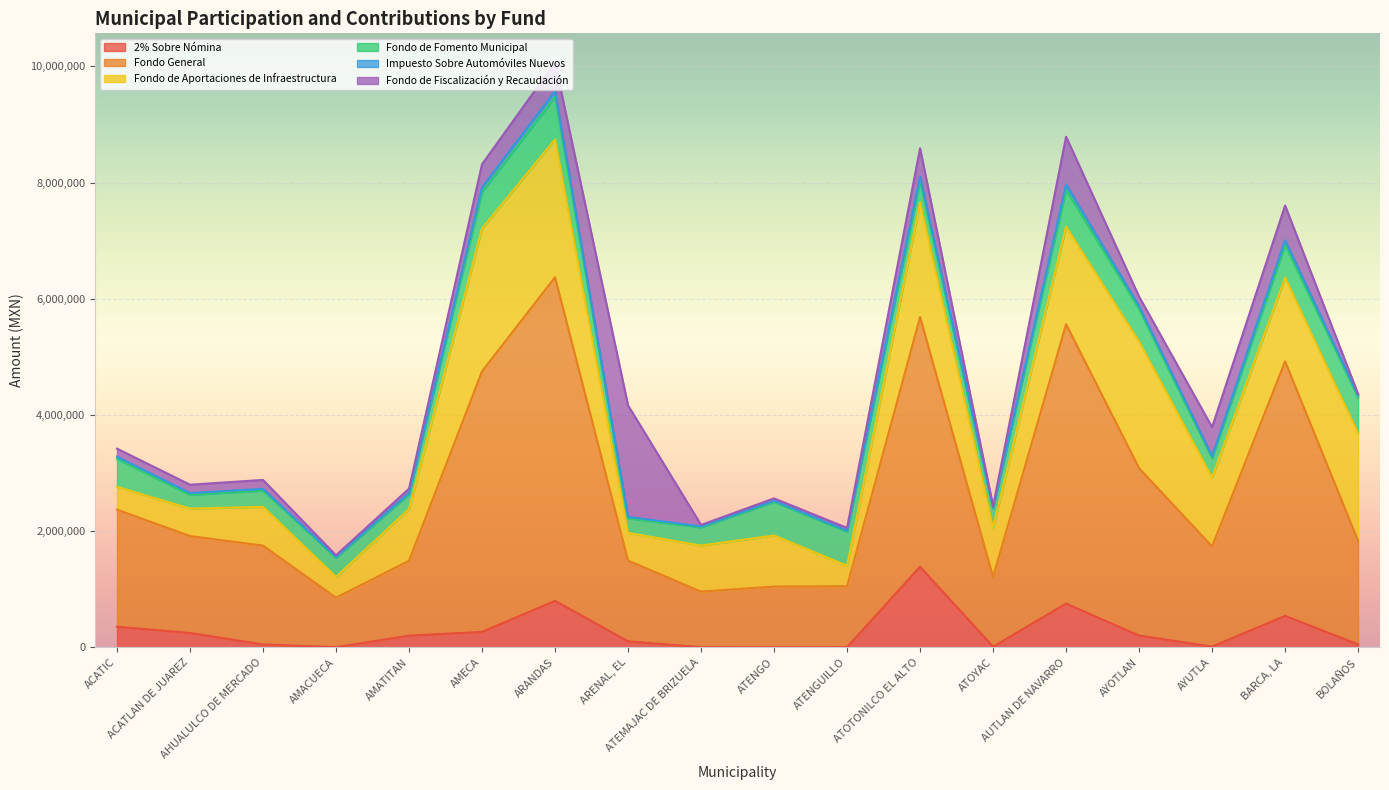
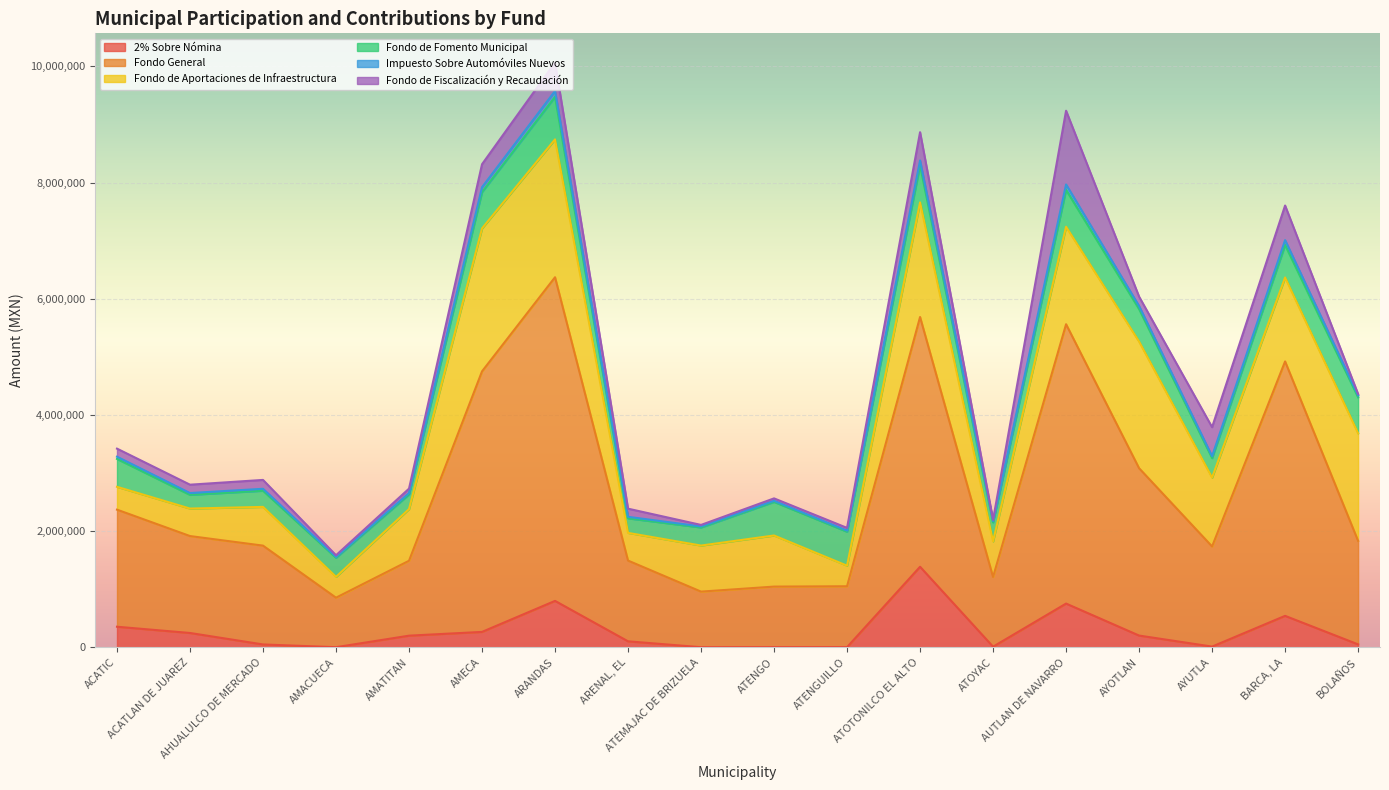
  {
    "Fondo de Aportaciones de Infraestructura": {
      "ACATIC": "400,000",
      "ACATLAN DE JUAREZ": "500,000",
      "AHUALULCO DE MERCADO": "700,000",
      "AMACUECA": "400,000",
      "AMATITAN": "900,000",
      "AMECA": "2,500,000",
      "ARANDAS": "2,400,000",
      "ARENAL, EL": "500,000",
      "ATEMAJAC DE BRIZUELA": "800,000",
      "ATENGO": "900,000",
      "ATENGUILLO": "400,000",
      "ATOTONILCO EL ALTO": "2,000,000",
-     "ATOYAC": "800,000",
+     "ATOYAC": "600,000",
      "AUTLAN DE NAVARRO": "1,700,000",
      "AYOTLAN": "2,200,000",
      "AYUTLA": "1,200,000",
      "BARCA, LA": "1,400,000",
      "BOLAÑOS": "1,900,000"
    },
    "Fondo de Fomento Municipal": {
      "AMECA": "600,000",
      "ARANDAS": "700,000",
-     "ATOTONILCO EL ALTO": "400,000",
+     "ATOTONILCO EL ALTO": "600,000",
      "AUTLAN DE NAVARRO": "600,000",
      "AYOTLAN": "600,000",
      "BARCA, LA": "600,000"
    },
    "Impuesto Sobre Automóviles Nuevos": {
      "AMECA": "100,000",
      "ARANDAS": "100,000",
      "ATOTONILCO EL ALTO": "100,000",
      "AUTLAN DE NAVARRO": "100,000",
      "AYOTLAN": "100,000",
      "BARCA, LA": "100,000"
    },
    "Fondo de Fiscalización y Recaudación": {
      "ACATIC": "100,000",
      "ACATLAN DE JUAREZ": "100,000",
      "AHUALULCO DE MERCADO": "200,000",
      "AMATITAN": "100,000",
      "AMECA": "400,000",
-     "ARENAL, EL": "1,900,000",
+     "ARENAL, EL": "100,000",
      "ATENGUILLO": "0",
      "ATOTONILCO EL ALTO": "500,000",
-     "AUTLAN DE NAVARRO": "800,000",
+     "AUTLAN DE NAVARRO": "1,300,000",
      "AYOTLAN": "200,000",
      "AYUTLA": "500,000",
      "BARCA, LA": "600,000"
    }
  }
